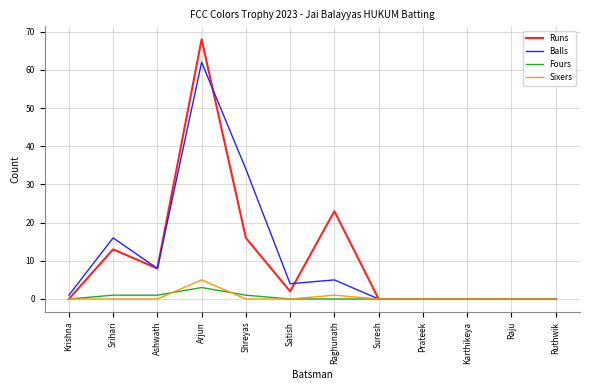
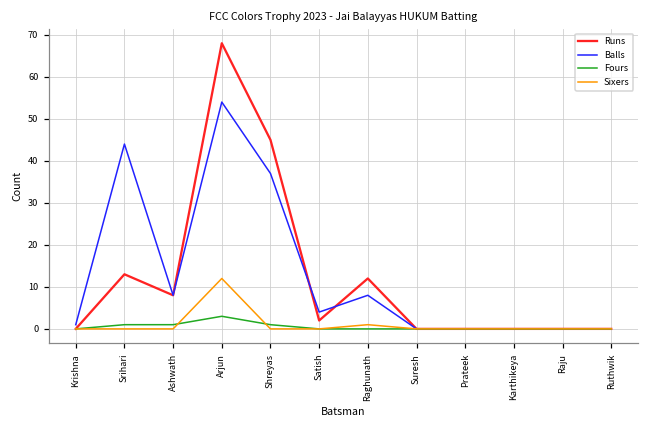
  {
    "Runs": {
      "Srihari": 13,
      "Arjun": 68,
-     "Shreyas": 16,
+     "Shreyas": 45,
      "Satish": 2,
-     "Raghunath": 23
+     "Raghunath": 12
    },
    "Balls": {
      "Krishna": 1,
-     "Srihari": 16,
-     "Arjun": 62,
-     "Shreyas": 34,
+     "Srihari": 44,
+     "Arjun": 54,
+     "Shreyas": 37,
      "Satish": 4,
-     "Raghunath": 5
+     "Raghunath": 8
    },
    "Fours": {
      "Srihari": 1,
      "Ashwath": 1,
      "Arjun": 3,
      "Shreyas": 1,
      "Raghunath": 0
    },
    "Sixers": {
      "Srihari": 0,
      "Ashwath": 0,
-     "Arjun": 5,
+     "Arjun": 12,
      "Shreyas": 0,
      "Raghunath": 1
    }
  }
